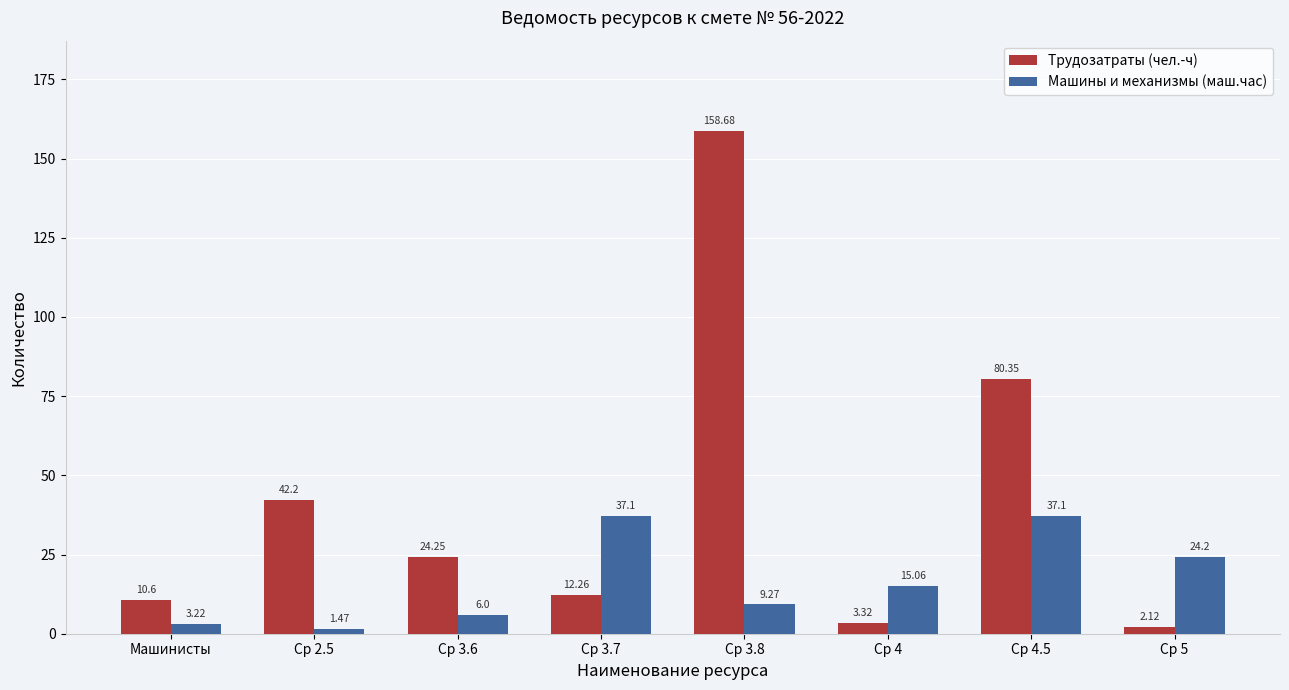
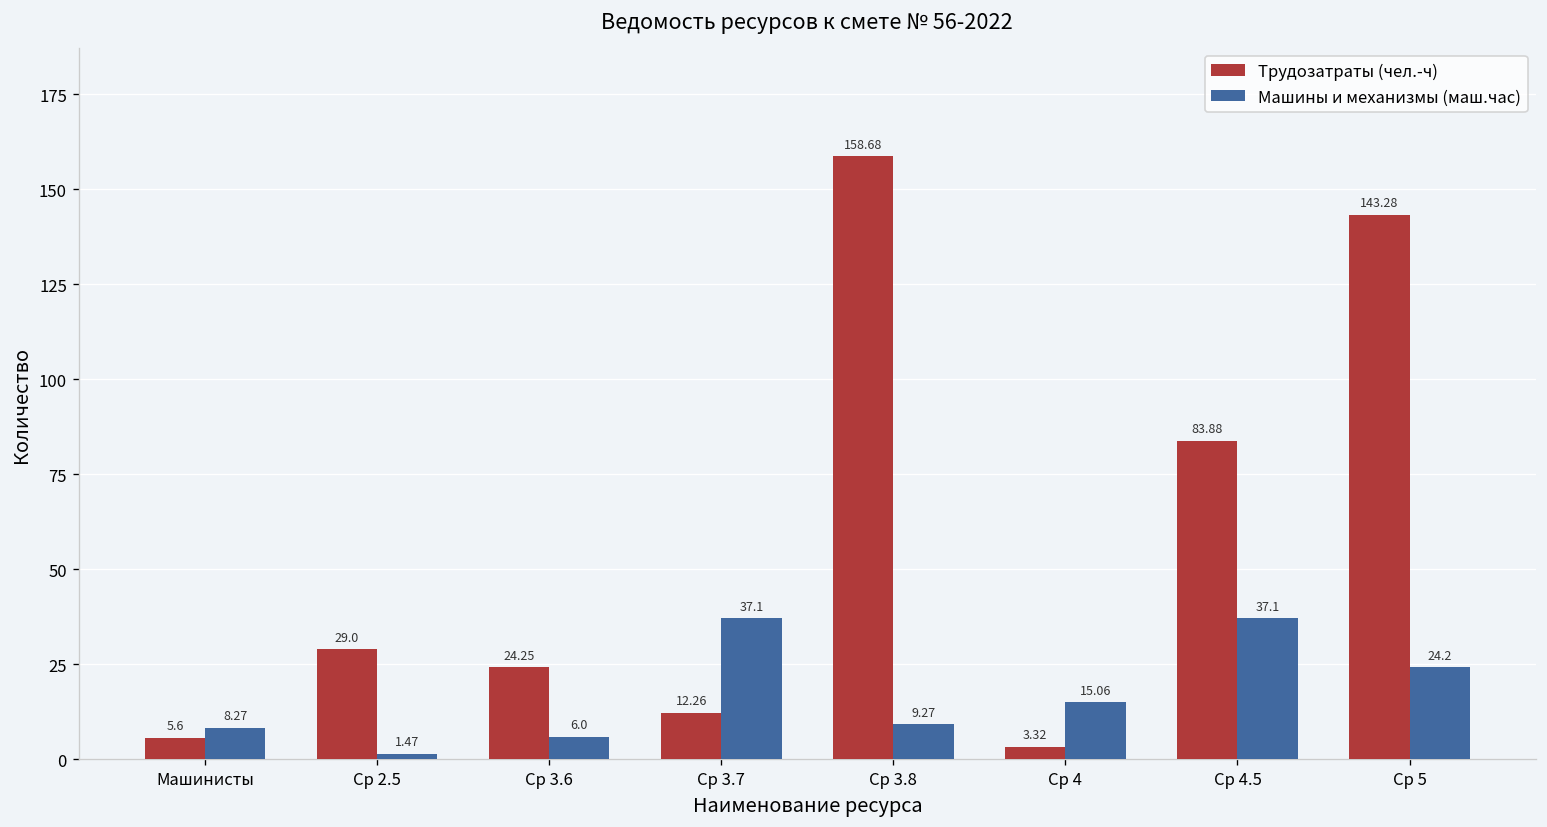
  {
    "Трудозатраты (чел.-ч)": {
-     "Машинисты": 10.6,
-     "Ср 2.5": 42.2,
+     "Машинисты": 5.6,
+     "Ср 2.5": 29.0,
      "Ср 3.6": 24.25,
      "Ср 3.7": 12.26,
      "Ср 3.8": 158.68,
      "Ср 4": 3.32,
-     "Ср 4.5": 80.35,
-     "Ср 5": 2.12
+     "Ср 4.5": 83.88,
+     "Ср 5": 143.28
    },
    "Машины и механизмы (маш.час)": {
-     "Машинисты": 3.22,
+     "Машинисты": 8.27,
      "Ср 2.5": 1.47,
      "Ср 3.6": 6.0,
      "Ср 3.7": 37.1,
      "Ср 3.8": 9.27,
      "Ср 4": 15.06,
      "Ср 4.5": 37.1,
      "Ср 5": 24.2
    }
  }
